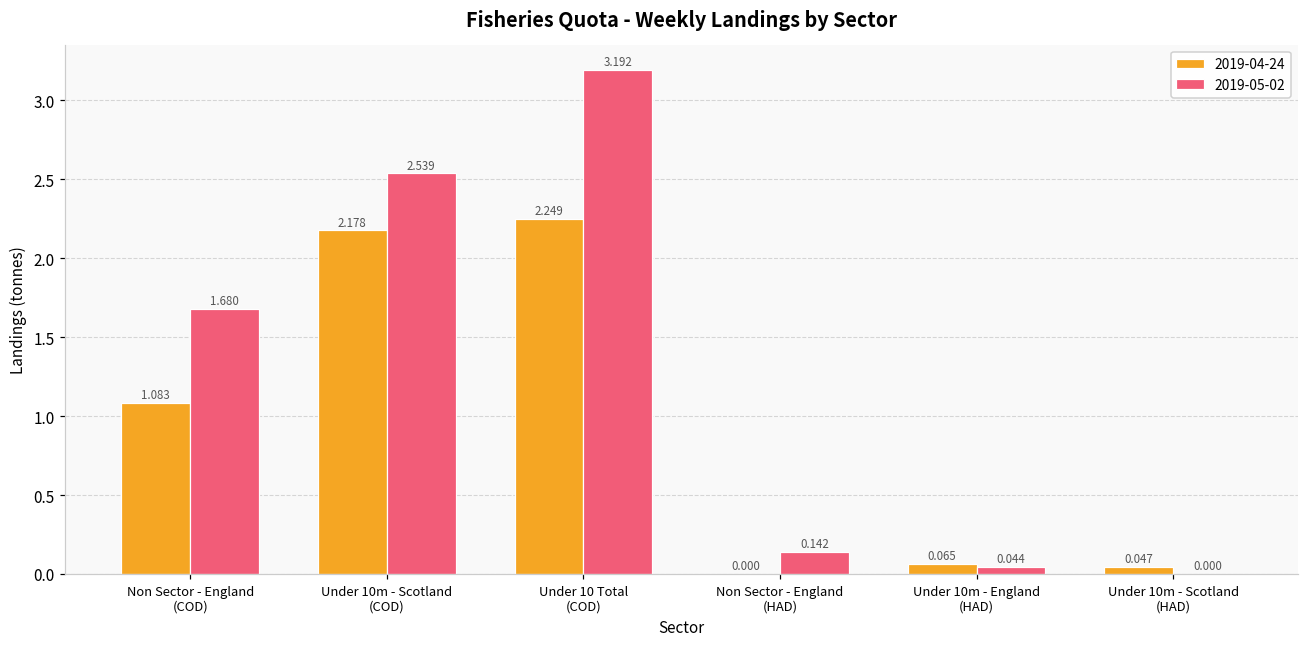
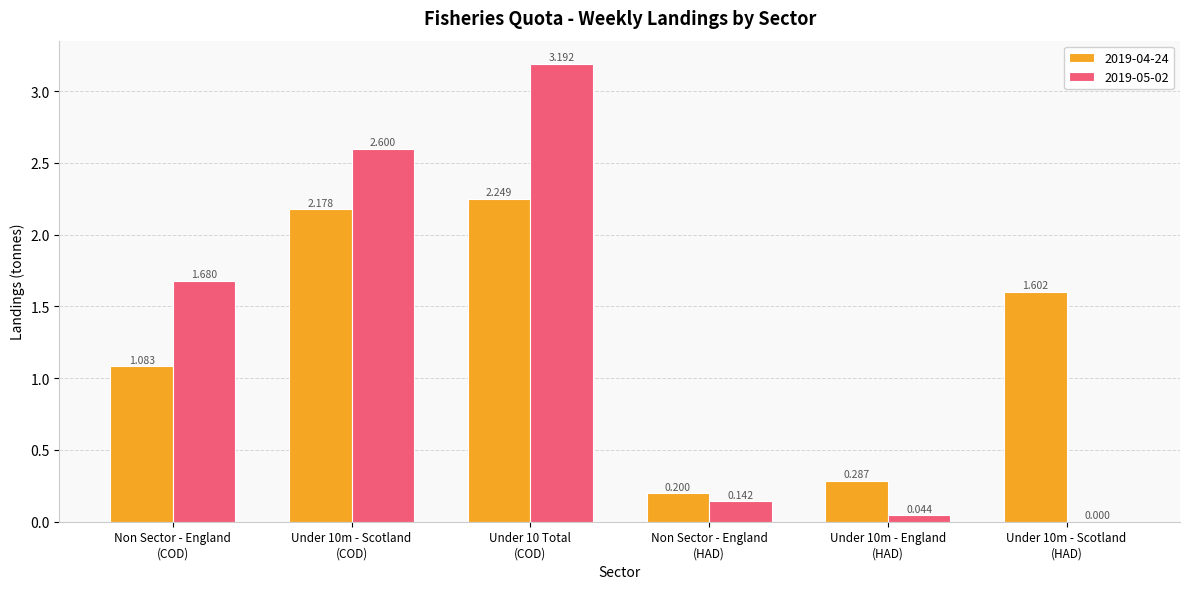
  {
    "2019-04-24": {
      "Non Sector - England (COD)": 1.083,
      "Under 10m - Scotland (COD)": 2.178,
      "Under 10 Total (COD)": 2.249,
-     "Non Sector - England (HAD)": 0.000,
-     "Under 10m - England (HAD)": 0.065,
-     "Under 10m - Scotland (HAD)": 0.047
+     "Non Sector - England (HAD)": 0.200,
+     "Under 10m - England (HAD)": 0.287,
+     "Under 10m - Scotland (HAD)": 1.602
    },
    "2019-05-02": {
      "Non Sector - England (COD)": 1.680,
-     "Under 10m - Scotland (COD)": 2.539,
+     "Under 10m - Scotland (COD)": 2.600,
      "Under 10 Total (COD)": 3.192,
      "Non Sector - England (HAD)": 0.142,
      "Under 10m - England (HAD)": 0.044,
      "Under 10m - Scotland (HAD)": 0.000
    }
  }
